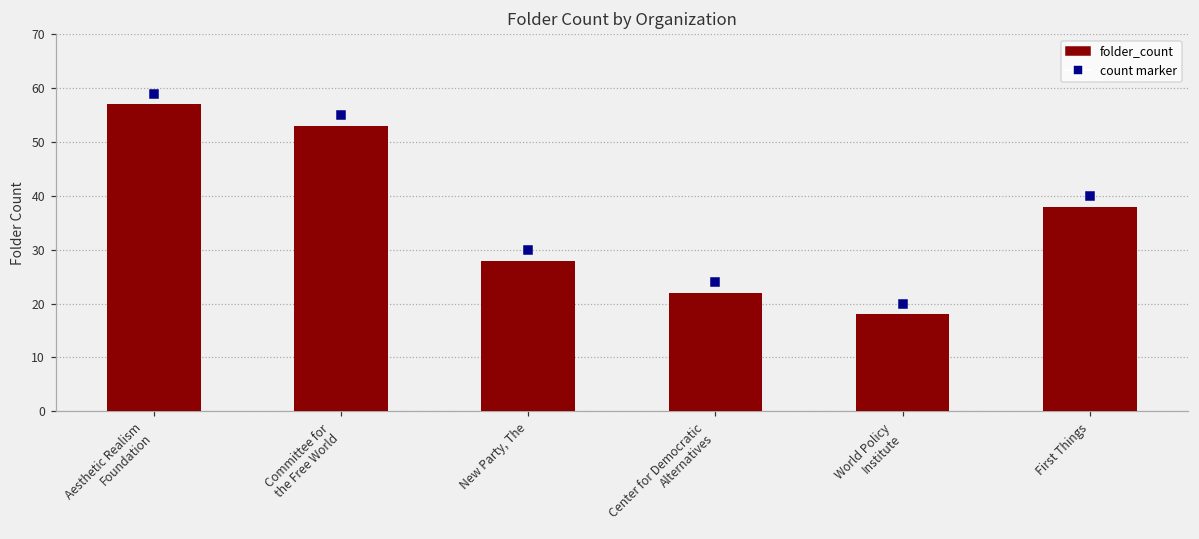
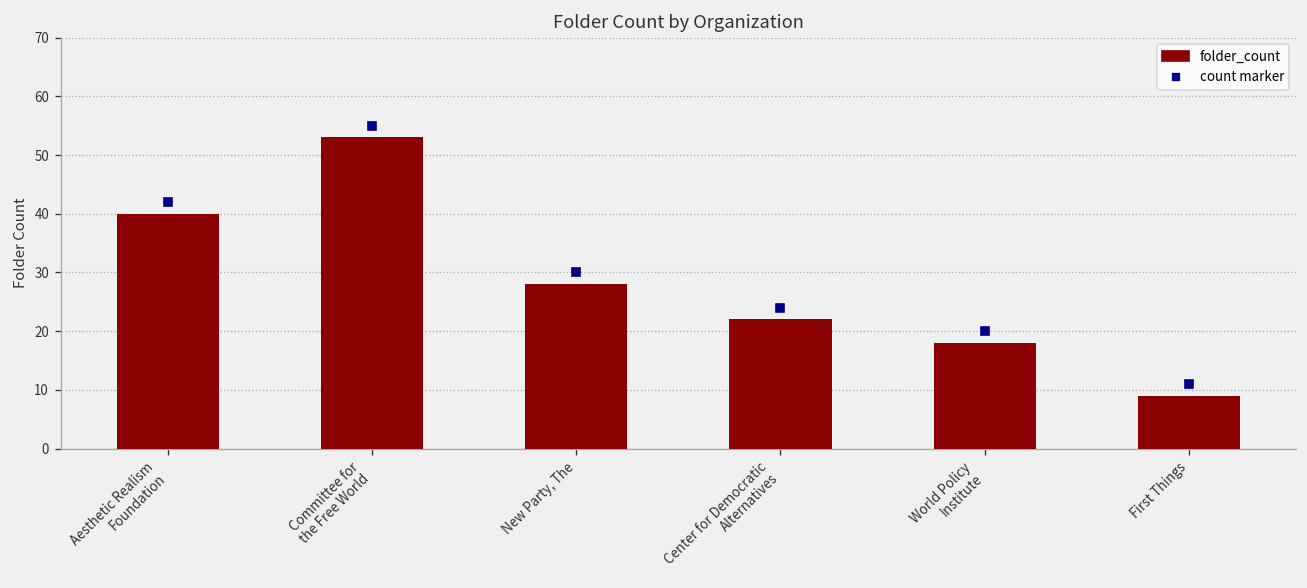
  {
    "folder_count": {
-     "Aesthetic Realism Foundation": 57,
+     "Aesthetic Realism Foundation": 40,
      "Committee for the Free World": 53,
      "New Party, The": 28,
      "Center for Democratic Alternatives": 22,
      "World Policy Institute": 18,
-     "First Things": 38
+     "First Things": 9
    }
  }
